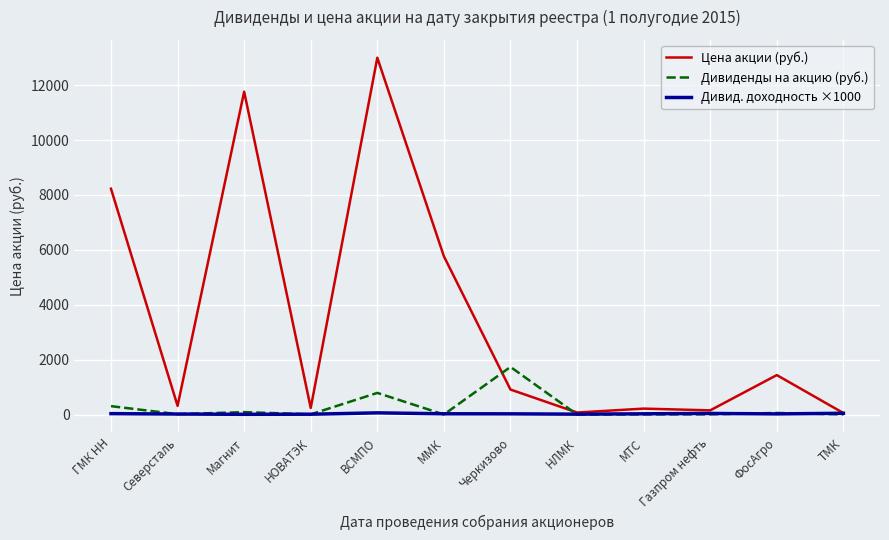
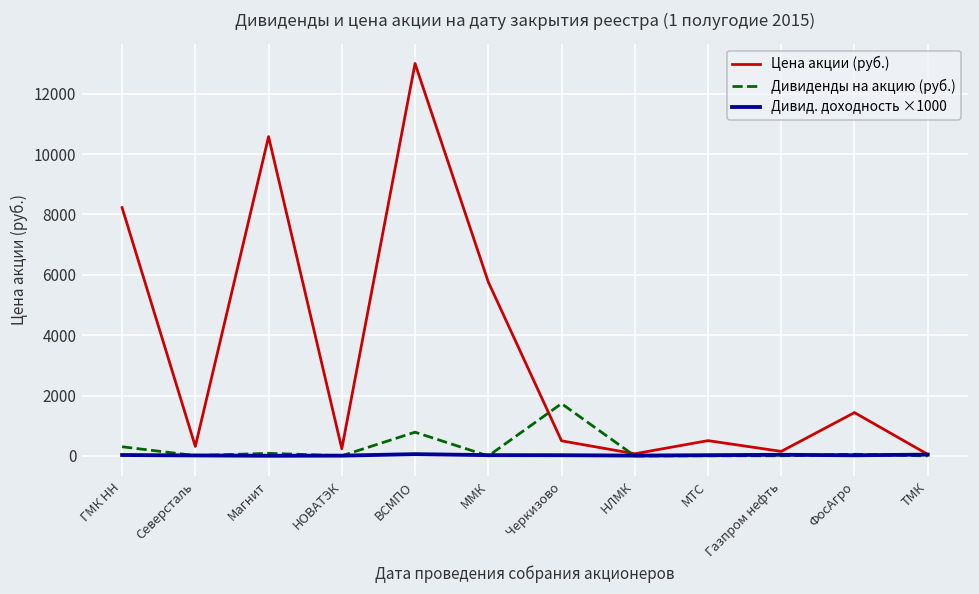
  {
    "Цена акции (руб.)": {
      "ГМК НН": 8200,
      "Северсталь": 300,
-     "Магнит": 11800,
+     "Магнит": 10600,
      "НОВАТЭК": 200,
      "ВСМПО": 13000,
      "ММК": 5800,
-     "Черкизово": 900,
-     "МТС": 200,
+     "Черкизово": 500,
+     "МТС": 500,
      "Газпром нефть": 200,
      "ФосАгро": 1400
    },
    "Дивиденды на акцию (руб.)": {
      "ГМК НН": 300,
      "ВСМПО": 800,
      "Черкизово": 1700
    },
    "Дивид. доходность ×1000": {
      "ГМК НН": 0,
      "ВСМПО": 100,
      "Черкизово": 0
    }
  }
